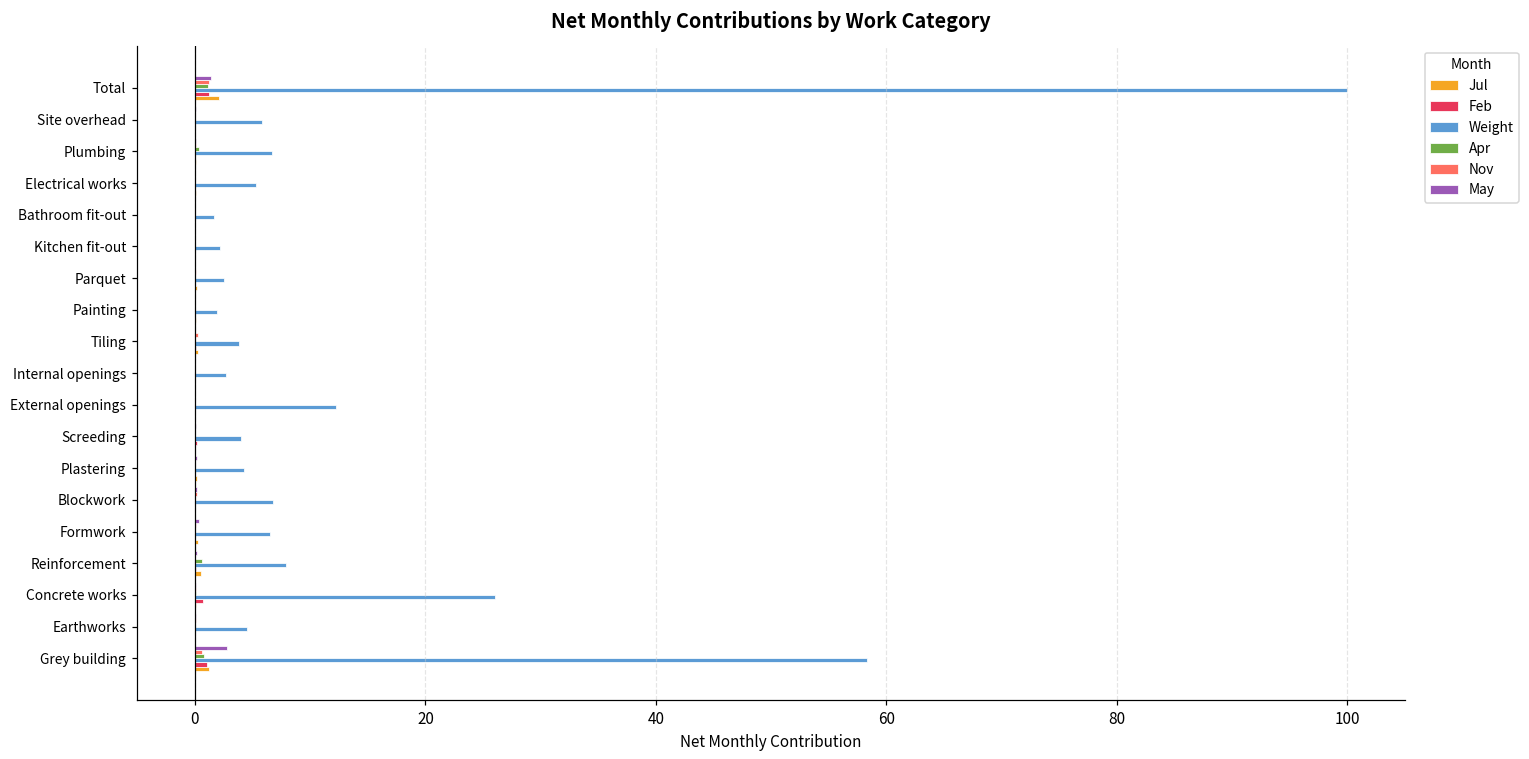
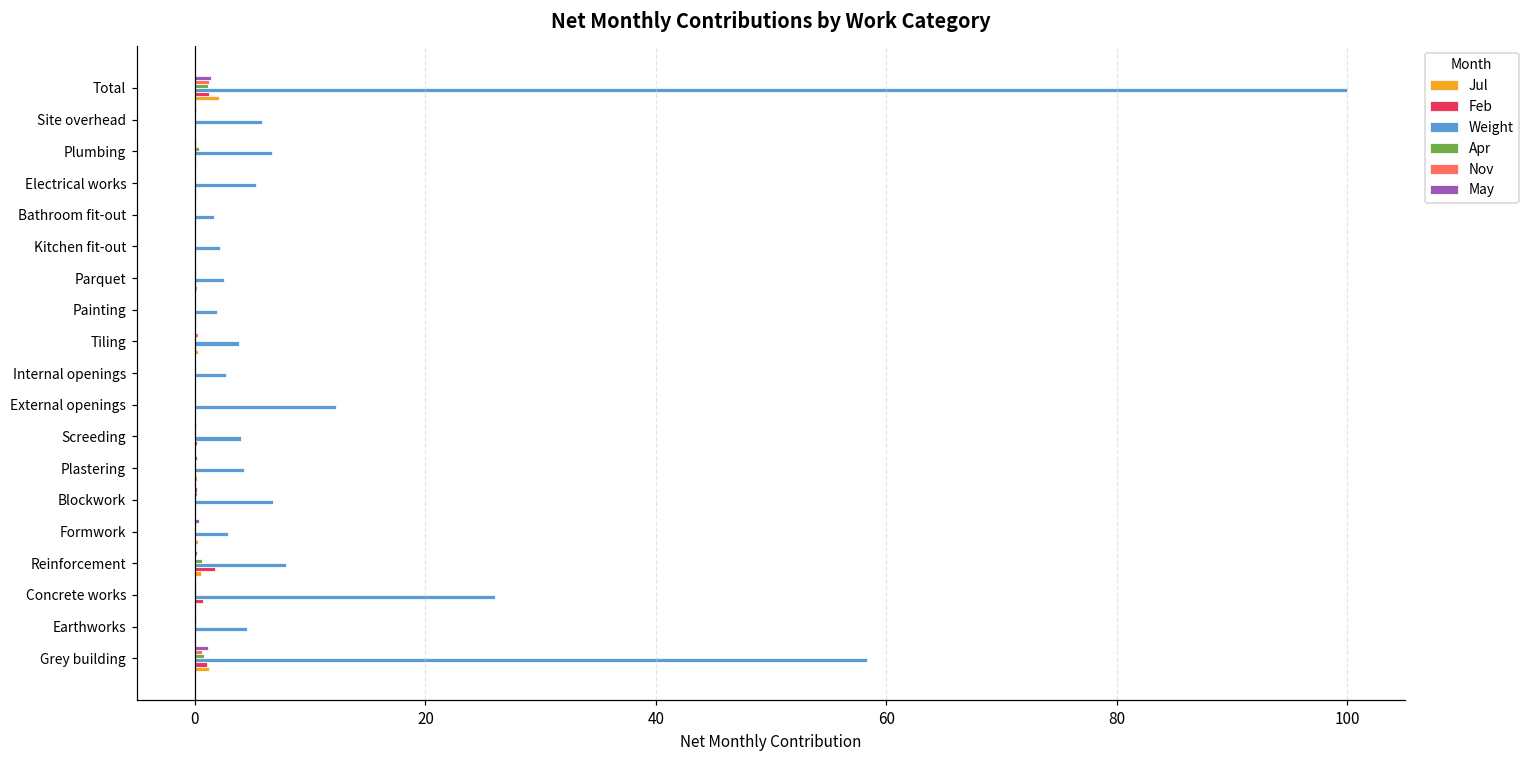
  {
    "Jul": {
      "Total": 2.1,
      "External openings": 0.0,
      "Formwork": 0.3,
      "Reinforcement": 0.5,
      "Grey building": 1.2
    },
    "Feb": {
      "Total": 1.2,
      "Electrical works": 0.0,
      "External openings": 0.0,
      "Formwork": 0.0,
-     "Reinforcement": 0.1,
+     "Reinforcement": 1.8,
      "Concrete works": 0.7,
      "Earthworks": 0.0,
      "Grey building": 1.1
    },
    "Weight": {
      "Total": 100.0,
      "Site overhead": 5.8,
      "Plumbing": 6.7,
      "Electrical works": 5.3,
      "Bathroom fit-out": 1.7,
      "Kitchen fit-out": 2.2,
      "Parquet": 2.5,
      "Painting": 1.9,
      "Tiling": 3.8,
      "Internal openings": 2.7,
      "External openings": 12.2,
      "Screeding": 4.0,
      "Plastering": 4.3,
      "Blockwork": 6.8,
-     "Formwork": 6.5,
+     "Formwork": 2.9,
      "Reinforcement": 7.9,
      "Concrete works": 26.0,
      "Earthworks": 4.5,
      "Grey building": 58.3
    },
    "Apr": {
      "Total": 1.1,
      "Site overhead": 0.0,
      "Plumbing": 0.4,
      "Bathroom fit-out": 0.0,
      "Kitchen fit-out": 0.0,
      "External openings": 0.0,
      "Screeding": 0.0,
      "Blockwork": 0.0,
      "Reinforcement": 0.7,
      "Earthworks": 0.0,
      "Grey building": 0.8
    },
    "Nov": {
      "Total": 1.2,
      "Painting": 0.0,
      "Tiling": 0.3,
      "Internal openings": 0.0,
      "External openings": 0.0,
      "Plastering": 0.0,
      "Grey building": 0.6
    },
    "May": {
      "Total": 1.4,
      "Kitchen fit-out": 0.0,
      "External openings": 0.0,
      "Formwork": 0.4,
-     "Grey building": 2.8
+     "Grey building": 1.1
    }
  }
